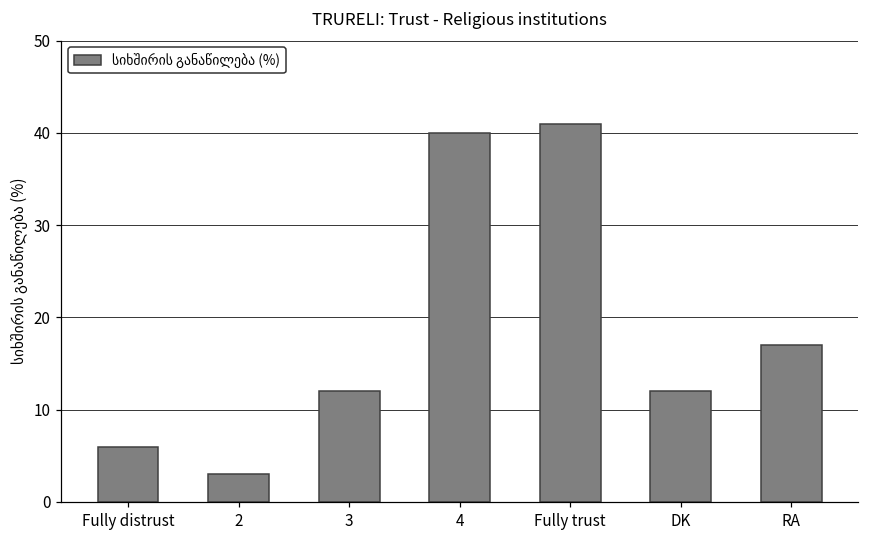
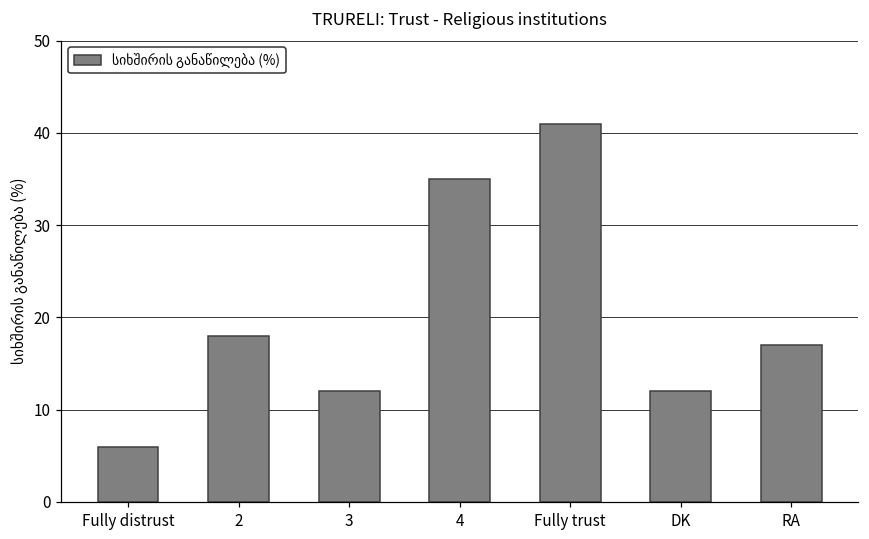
  {
    "Fully distrust": 6,
-   "2": 3,
+   "2": 18,
    "3": 12,
-   "4": 40,
+   "4": 35,
    "Fully trust": 41,
    "DK": 12,
    "RA": 17
  }
